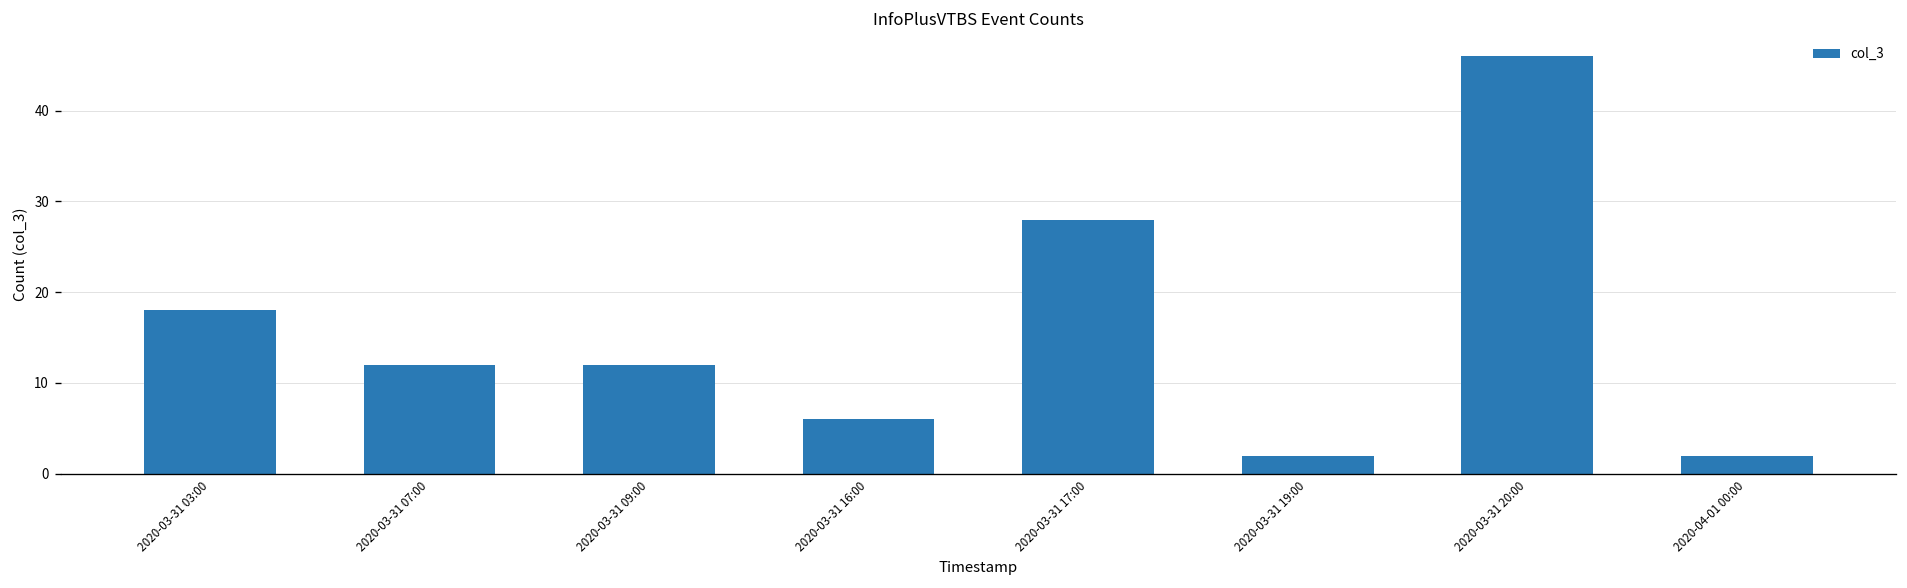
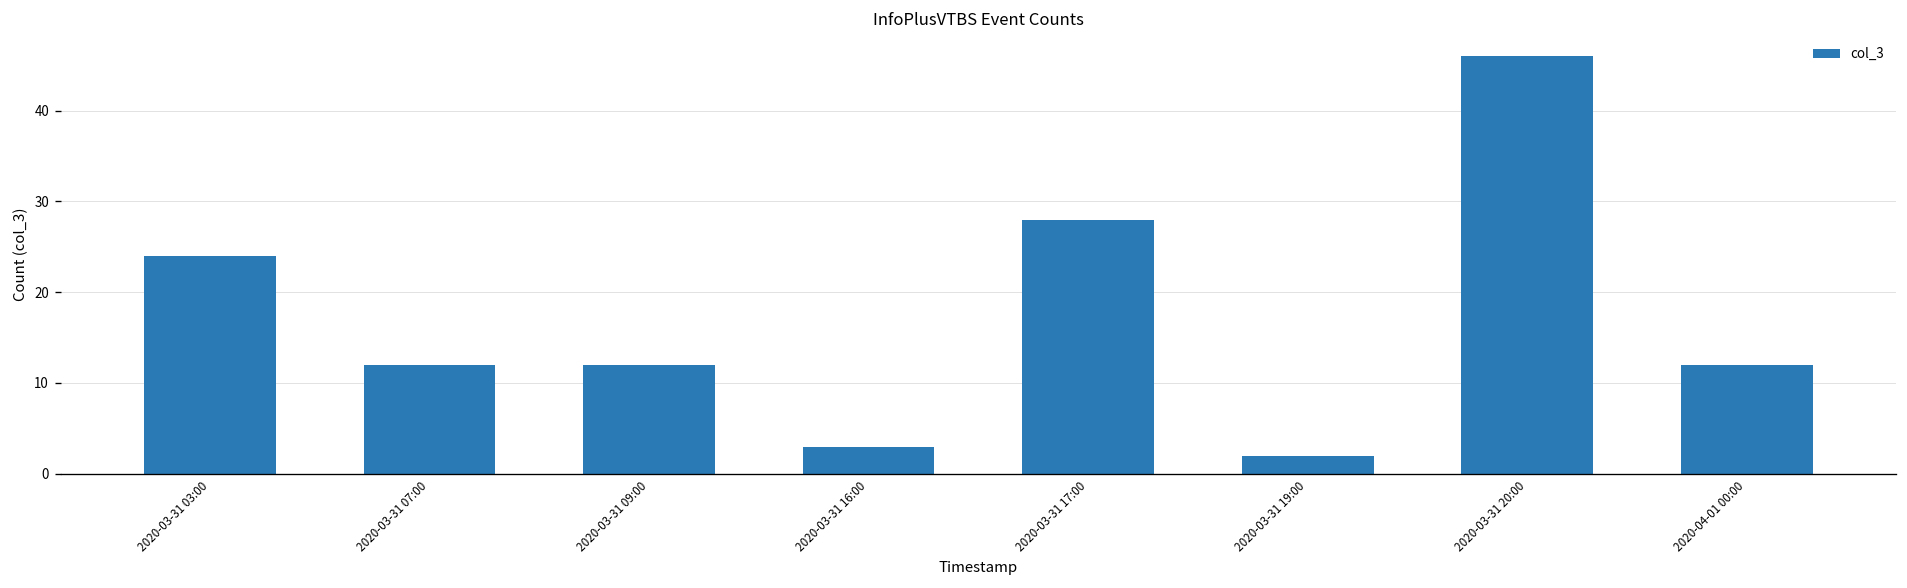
  {
-   "2020-03-31 03:00": 18,
+   "2020-03-31 03:00": 24,
    "2020-03-31 07:00": 12,
    "2020-03-31 09:00": 12,
-   "2020-03-31 16:00": 6,
+   "2020-03-31 16:00": 3,
    "2020-03-31 17:00": 28,
    "2020-03-31 19:00": 2,
    "2020-03-31 20:00": 46,
-   "2020-04-01 00:00": 2
+   "2020-04-01 00:00": 12
  }
